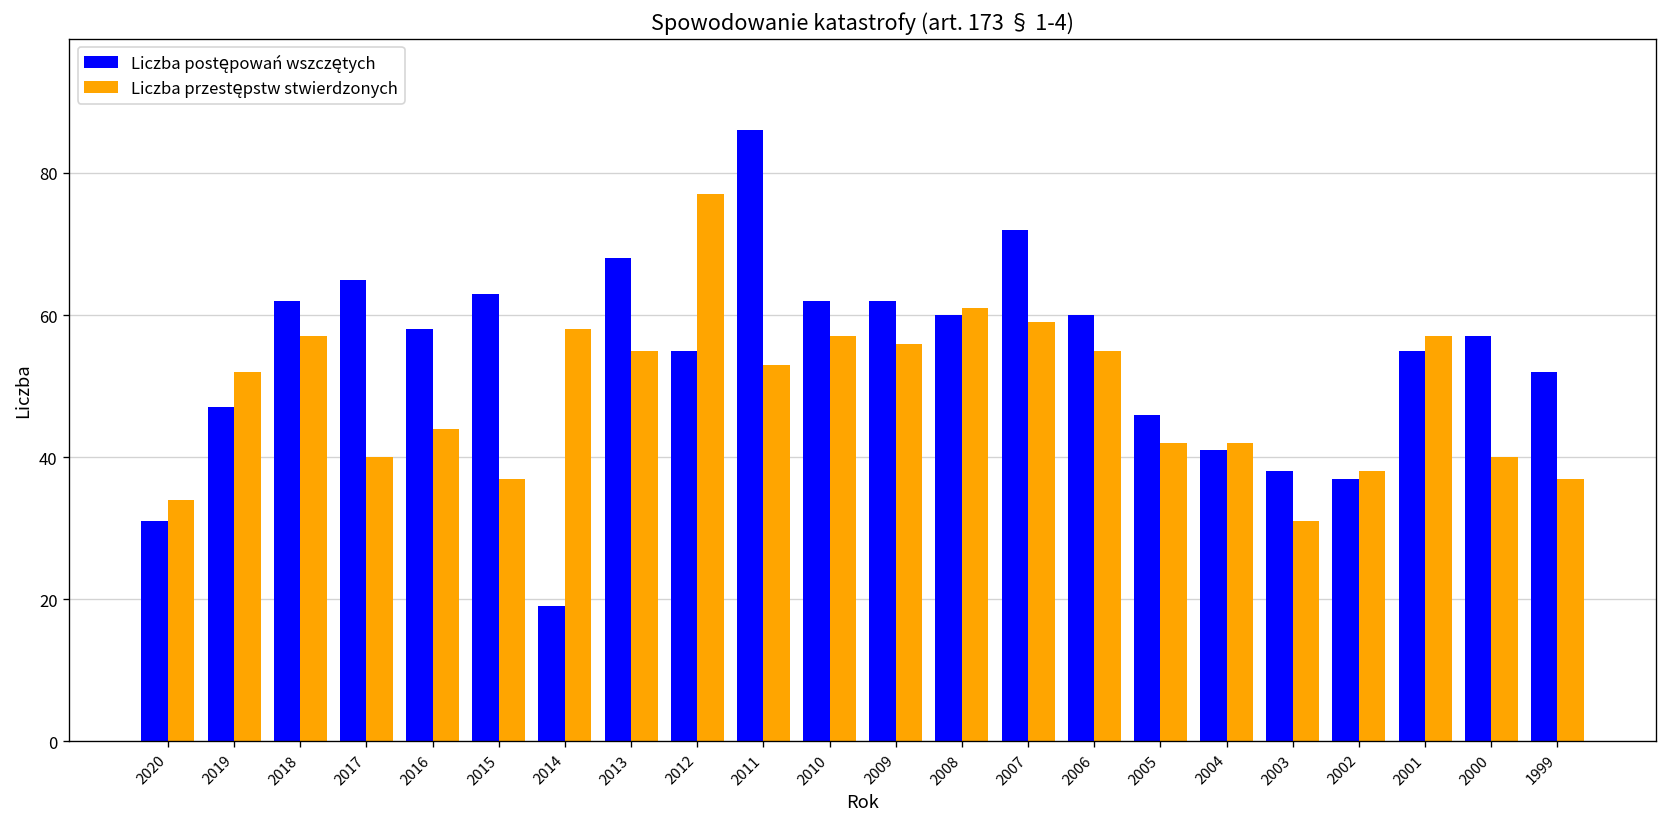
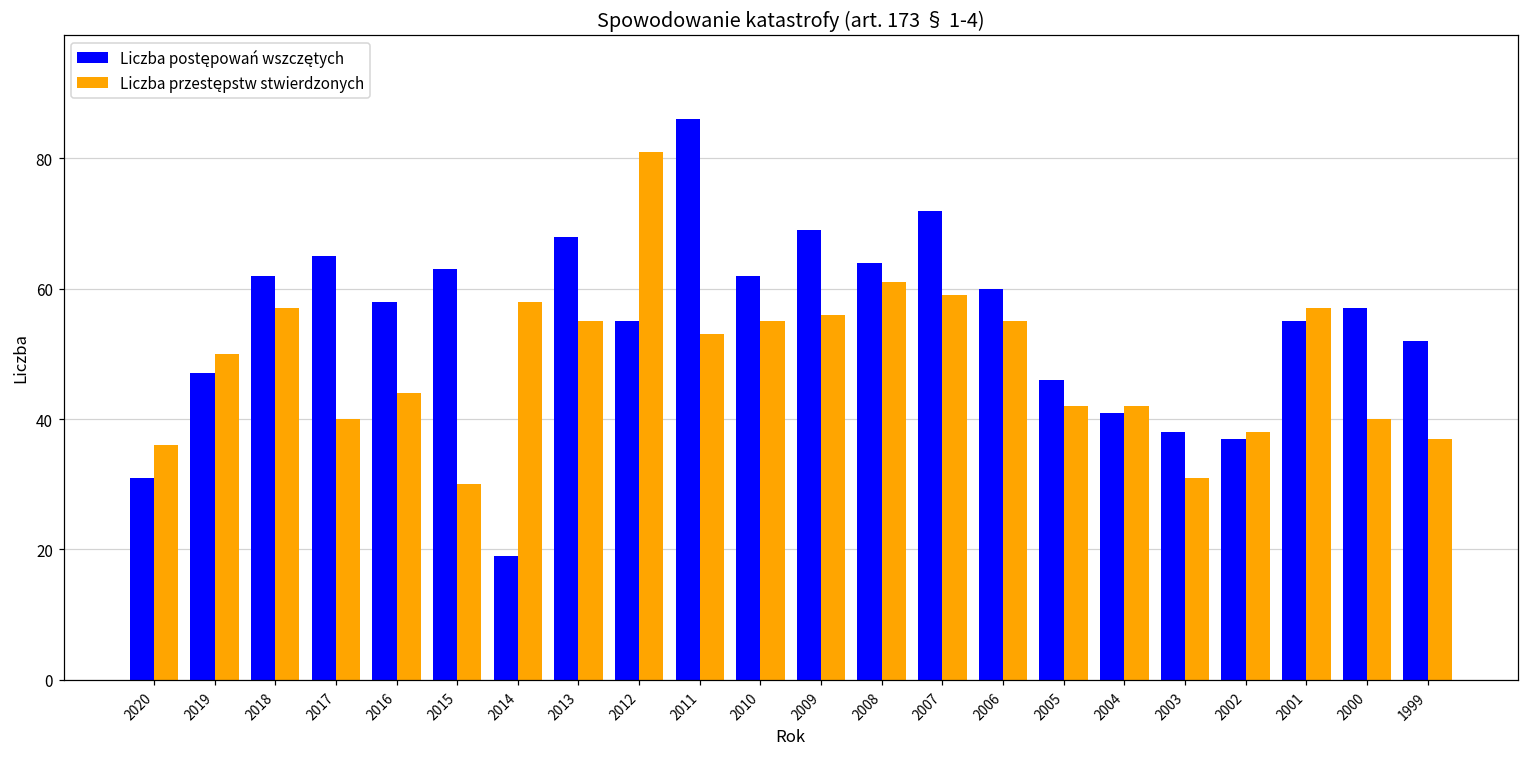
  {
    "Liczba postępowań wszczętych": {
      "2020": 31,
      "2019": 47,
      "2018": 62,
      "2017": 65,
      "2016": 58,
      "2015": 63,
      "2014": 19,
      "2013": 68,
      "2012": 55,
      "2011": 86,
      "2010": 62,
-     "2009": 62,
-     "2008": 60,
+     "2009": 69,
+     "2008": 64,
      "2007": 72,
      "2006": 60,
      "2005": 46,
      "2004": 41,
      "2003": 38,
      "2002": 37,
      "2001": 55,
      "2000": 57,
      "1999": 52
    },
    "Liczba przestępstw stwierdzonych": {
-     "2020": 34,
-     "2019": 52,
+     "2020": 36,
+     "2019": 50,
      "2018": 57,
      "2017": 40,
      "2016": 44,
-     "2015": 37,
+     "2015": 30,
      "2014": 58,
      "2013": 55,
-     "2012": 77,
+     "2012": 81,
      "2011": 53,
-     "2010": 57,
+     "2010": 55,
      "2009": 56,
      "2008": 61,
      "2007": 59,
      "2006": 55,
      "2005": 42,
      "2004": 42,
      "2003": 31,
      "2002": 38,
      "2001": 57,
      "2000": 40,
      "1999": 37
    }
  }
